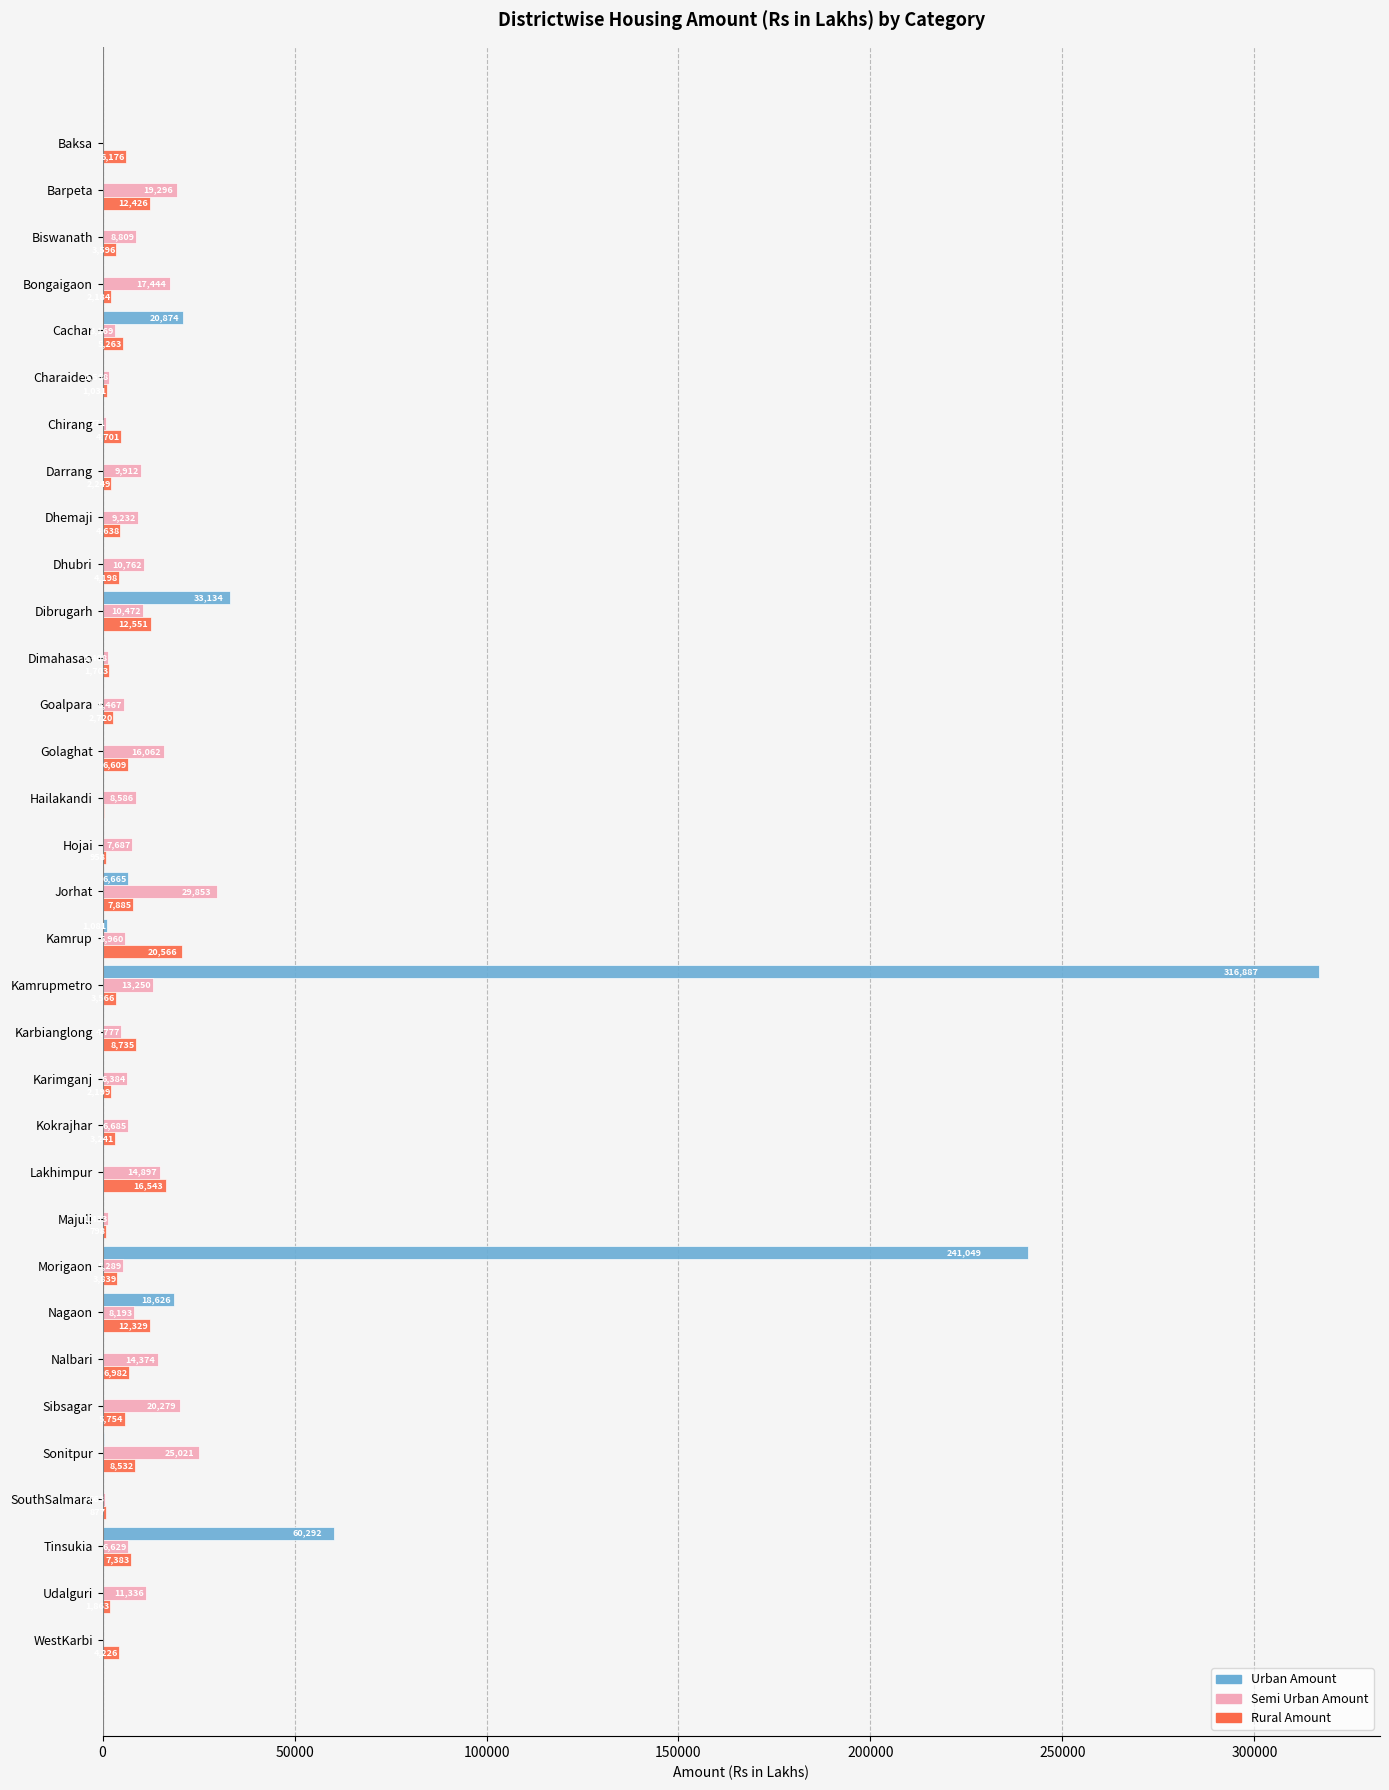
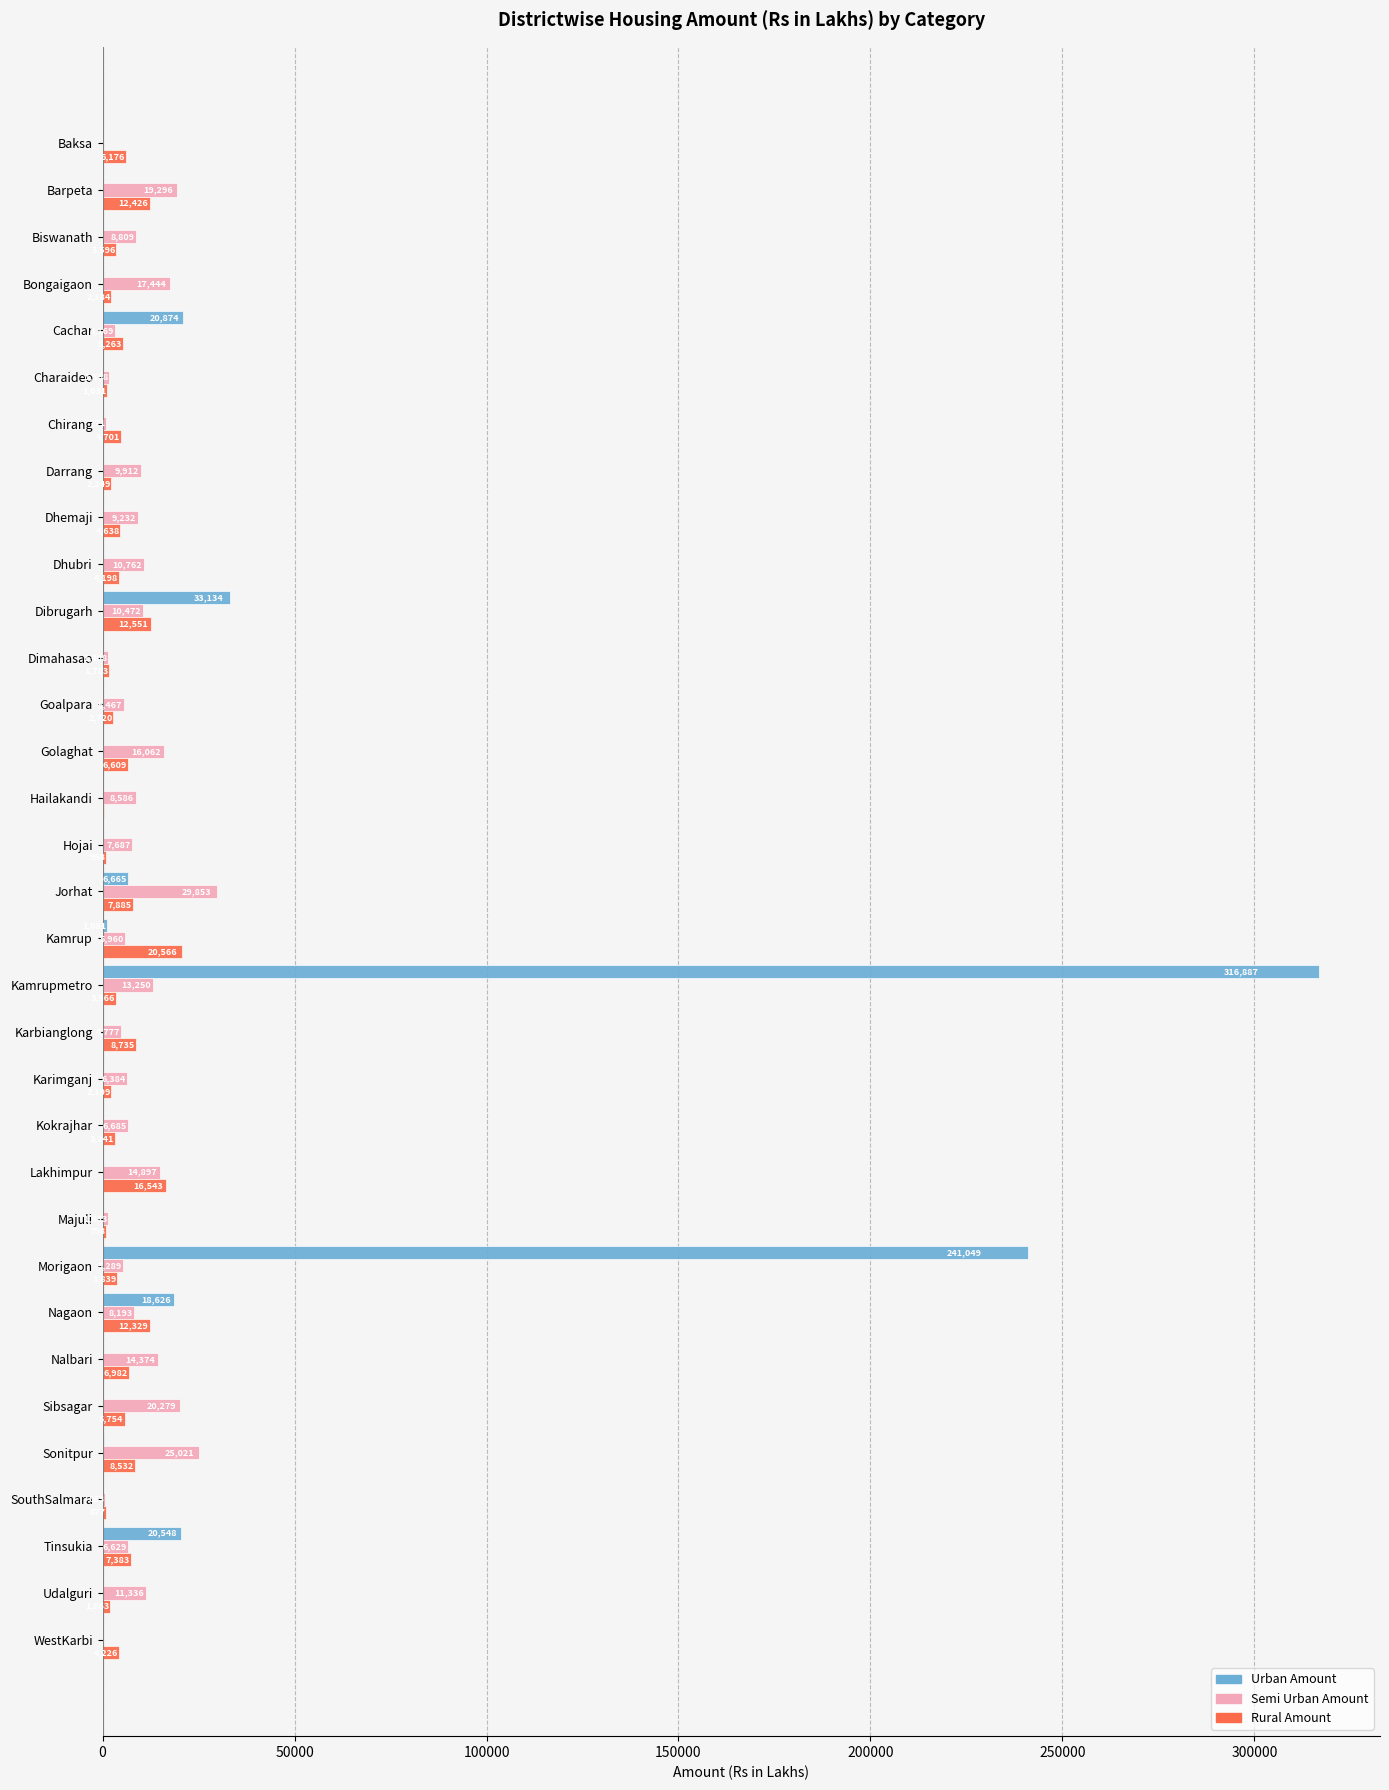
  {
    "Urban Amount": {
      "Cachar": "20,874",
      "Dibrugarh": "33,134",
      "Jorhat": "6,665",
      "Kamrupmetro": "316,887",
      "Morigaon": "241,049",
      "Nagaon": "18,626",
-     "Tinsukia": "60,292"
+     "Tinsukia": "20,548"
    },
    "Semi Urban Amount": {
      "Barpeta": "19,296",
      "Biswanath": "8,809",
      "Bongaigaon": "17,444",
      "Darrang": "9,912",
      "Dhemaji": "9,232",
      "Dhubri": "10,762",
      "Dibrugarh": "10,472",
      "Goalpara": "5,467",
      "Golaghat": "16,062",
      "Hailakandi": "8,586",
      "Hojai": "7,687",
      "Jorhat": "29,853",
      "Kamrup": "5,960",
      "Kamrupmetro": "13,250",
      "Karbianglong": "4,777",
      "Karimganj": "6,384",
      "Kokrajhar": "6,685",
      "Lakhimpur": "14,897",
      "Morigaon": "5,289",
      "Nagaon": "8,193",
      "Nalbari": "14,374",
      "Sibsagar": "20,279",
      "Sonitpur": "25,021",
      "Tinsukia": "6,629",
      "Udalguri": "11,336"
    },
    "Rural Amount": {
      "Baksa": "6,176",
      "Barpeta": "12,426",
      "Cachar": "5,263",
      "Chirang": "4,701",
      "Dhemaji": "4,638",
      "Dhubri": "4,198",
      "Dibrugarh": "12,551",
      "Golaghat": "6,609",
      "Jorhat": "7,885",
      "Kamrup": "20,566",
      "Karbianglong": "8,735",
      "Lakhimpur": "16,543",
      "Morigaon": "3,839",
      "Nagaon": "12,329",
      "Nalbari": "6,982",
      "Sibsagar": "5,754",
      "Sonitpur": "8,532",
      "Tinsukia": "7,383",
      "WestKarbi": "4,226"
    }
  }
